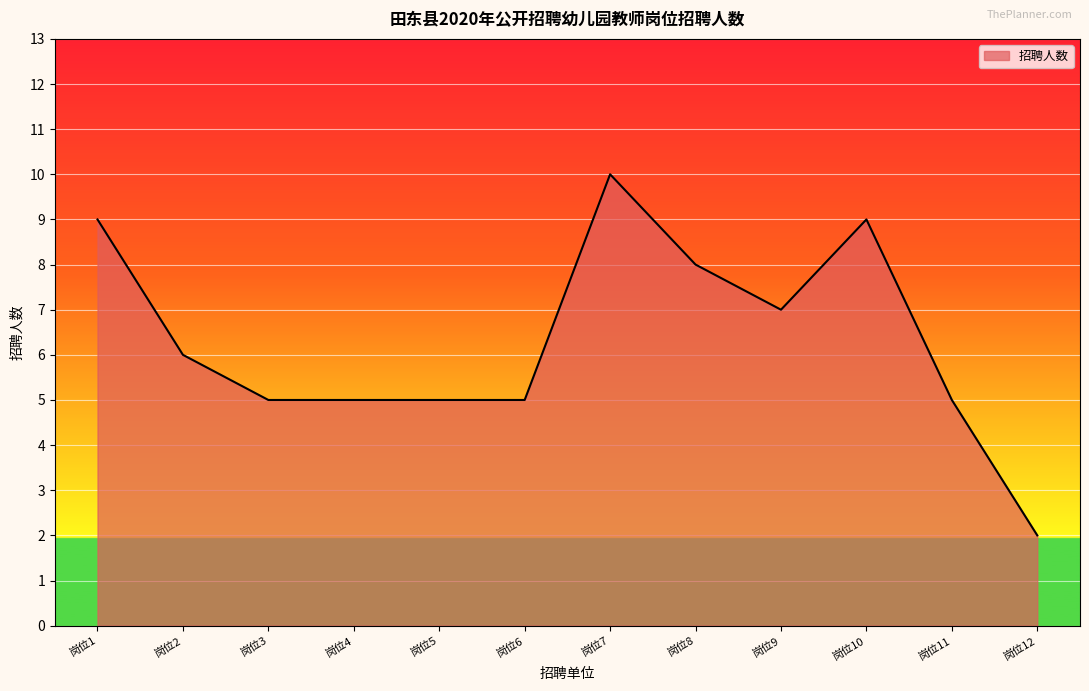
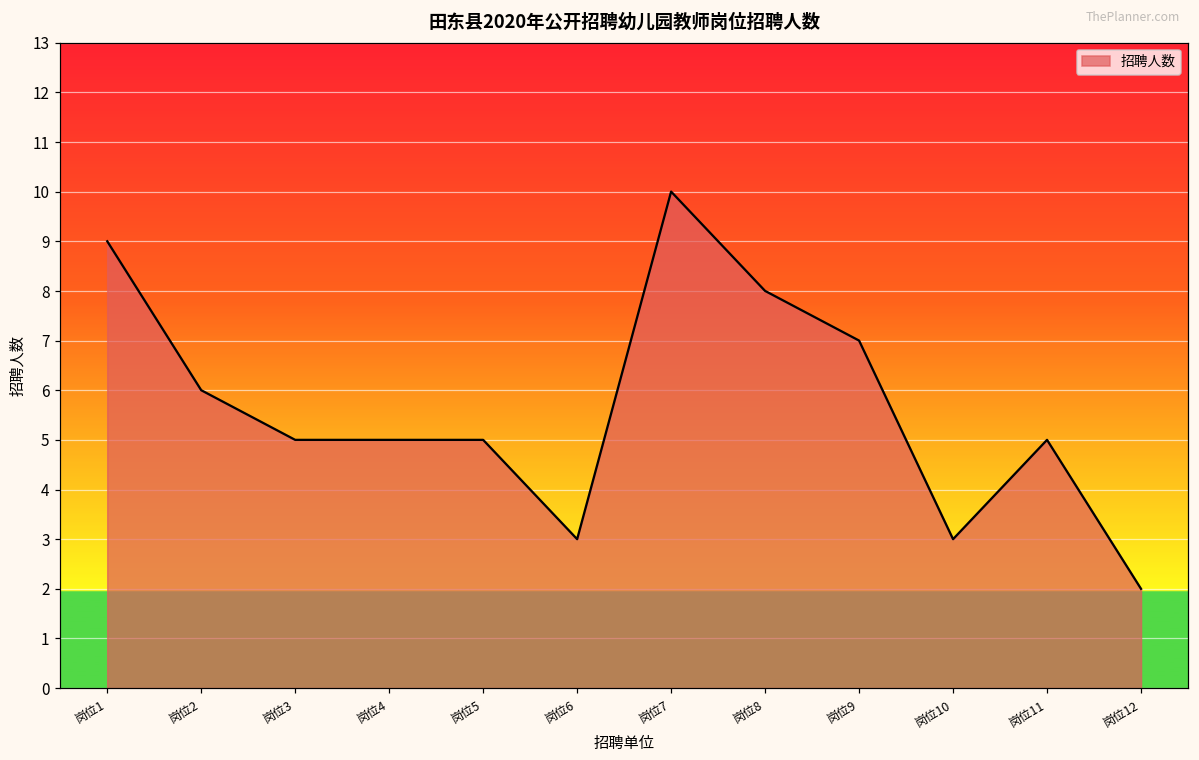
  {
    "岗位1": 9,
    "岗位2": 6,
    "岗位3": 5,
    "岗位4": 5,
    "岗位5": 5,
-   "岗位6": 5,
+   "岗位6": 3,
    "岗位7": 10,
    "岗位8": 8,
    "岗位9": 7,
-   "岗位10": 9,
+   "岗位10": 3,
    "岗位11": 5,
    "岗位12": 2
  }
